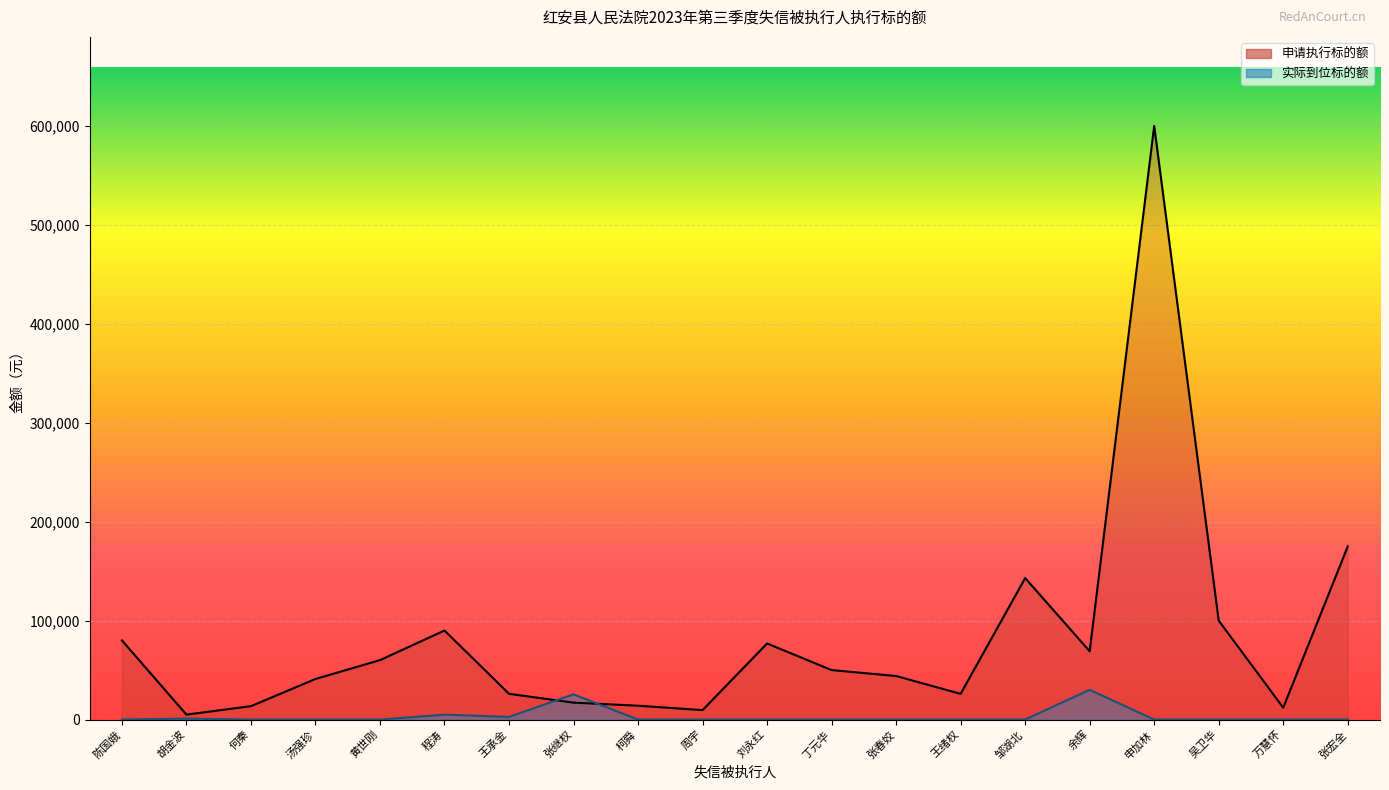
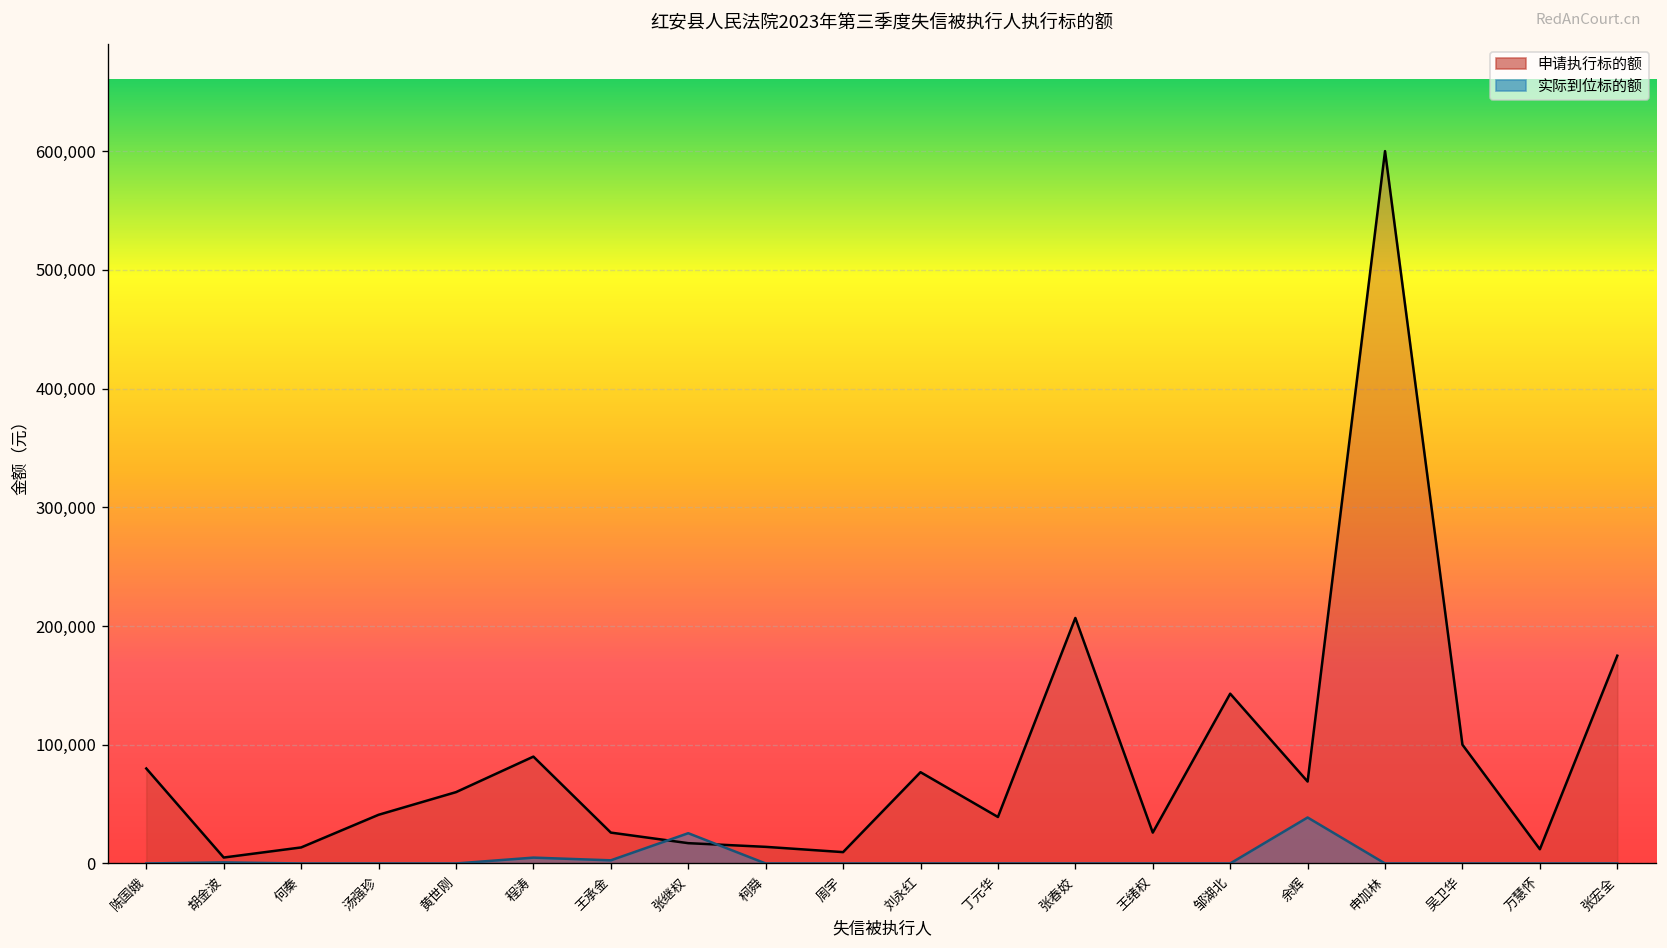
  {
    "申请执行标的额": {
      "陈国娥": "80,000",
      "胡金波": "10,000",
      "何秦": "10,000",
      "汤强珍": "40,000",
      "黄世刚": "60,000",
      "程涛": "90,000",
      "王承金": "30,000",
      "张继权": "20,000",
      "柯舜": "10,000",
      "周宇": "10,000",
      "刘永红": "80,000",
-     "丁元华": "50,000",
-     "张春姣": "40,000",
+     "丁元华": "40,000",
+     "张春姣": "210,000",
      "王绪权": "30,000",
      "邹湖北": "140,000",
      "余辉": "70,000",
      "申加林": "600,000",
      "吴卫华": "100,000",
      "万慧怀": "10,000",
      "张宏全": "180,000"
    },
    "实际到位标的额": {
      "陈国娥": "0",
      "胡金波": "0",
      "何秦": "0",
      "汤强珍": "0",
      "黄世刚": "0",
      "程涛": "0",
      "王承金": "0",
      "张继权": "30,000",
      "柯舜": "0",
      "周宇": "0",
      "刘永红": "0",
      "丁元华": "0",
      "张春姣": "0",
      "王绪权": "0",
      "邹湖北": "0",
-     "余辉": "30,000",
+     "余辉": "40,000",
      "申加林": "0",
      "吴卫华": "0",
      "万慧怀": "0",
      "张宏全": "0"
    }
  }
